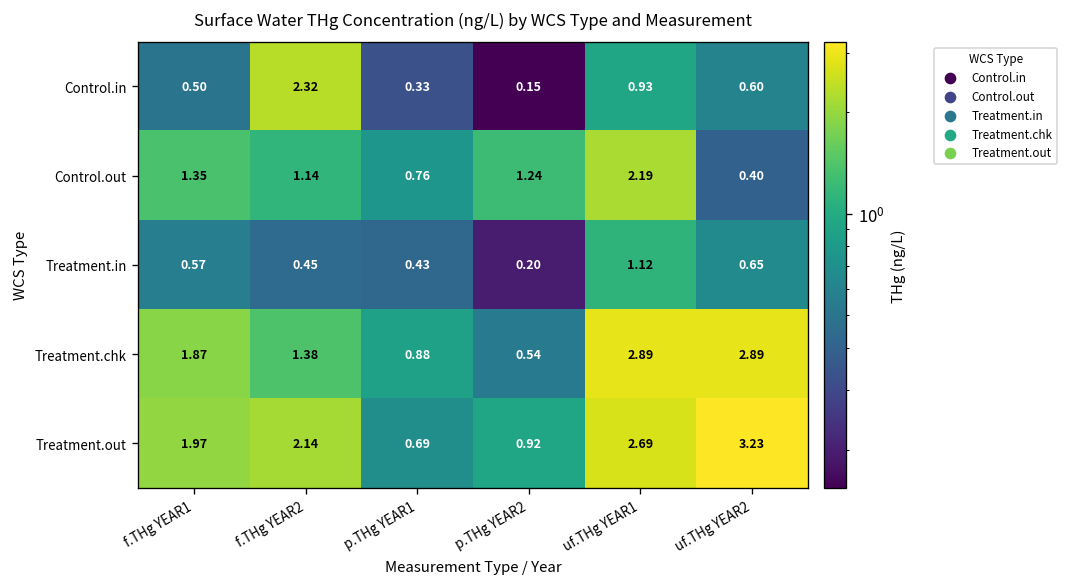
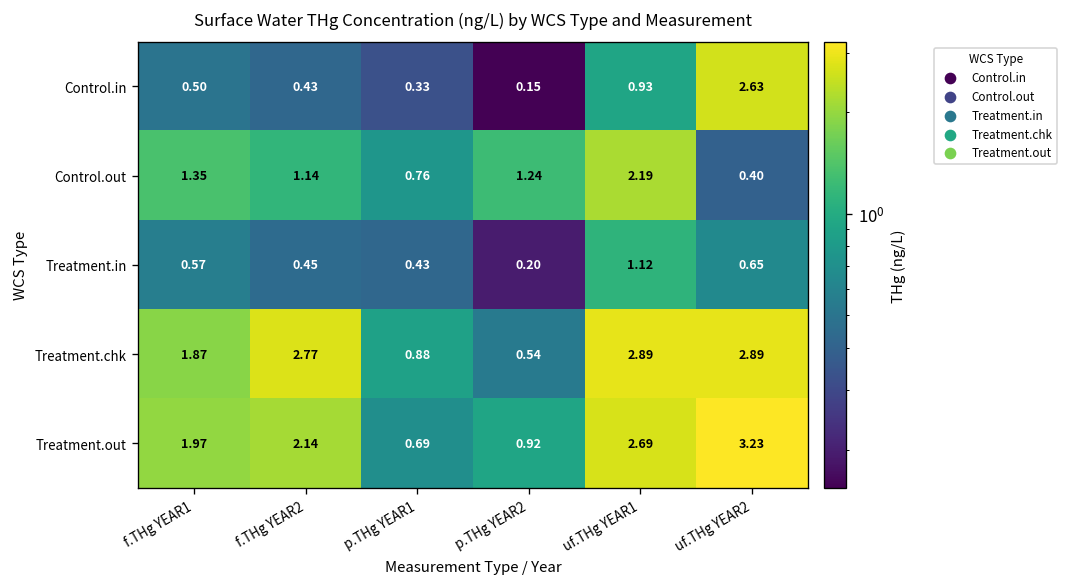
  {
    "Control.in": {
      "f.THg YEAR1": 0.50,
-     "f.THg YEAR2": 2.32,
+     "f.THg YEAR2": 0.43,
      "p.THg YEAR1": 0.33,
      "p.THg YEAR2": 0.15,
      "uf.THg YEAR1": 0.93,
-     "uf.THg YEAR2": 0.60
+     "uf.THg YEAR2": 2.63
    },
    "Control.out": {
      "f.THg YEAR1": 1.35,
      "f.THg YEAR2": 1.14,
      "p.THg YEAR1": 0.76,
      "p.THg YEAR2": 1.24,
      "uf.THg YEAR1": 2.19,
      "uf.THg YEAR2": 0.40
    },
    "Treatment.in": {
      "f.THg YEAR1": 0.57,
      "f.THg YEAR2": 0.45,
      "p.THg YEAR1": 0.43,
      "p.THg YEAR2": 0.20,
      "uf.THg YEAR1": 1.12,
      "uf.THg YEAR2": 0.65
    },
    "Treatment.chk": {
      "f.THg YEAR1": 1.87,
-     "f.THg YEAR2": 1.38,
+     "f.THg YEAR2": 2.77,
      "p.THg YEAR1": 0.88,
      "p.THg YEAR2": 0.54,
      "uf.THg YEAR1": 2.89,
      "uf.THg YEAR2": 2.89
    },
    "Treatment.out": {
      "f.THg YEAR1": 1.97,
      "f.THg YEAR2": 2.14,
      "p.THg YEAR1": 0.69,
      "p.THg YEAR2": 0.92,
      "uf.THg YEAR1": 2.69,
      "uf.THg YEAR2": 3.23
    }
  }
